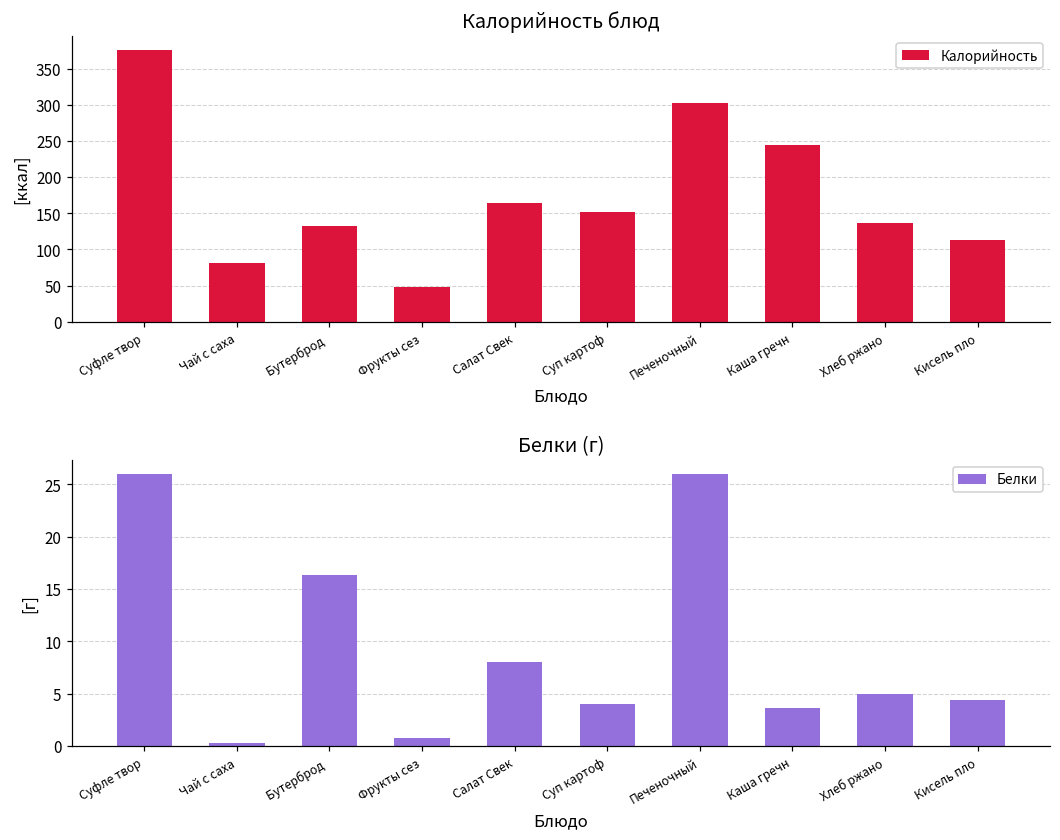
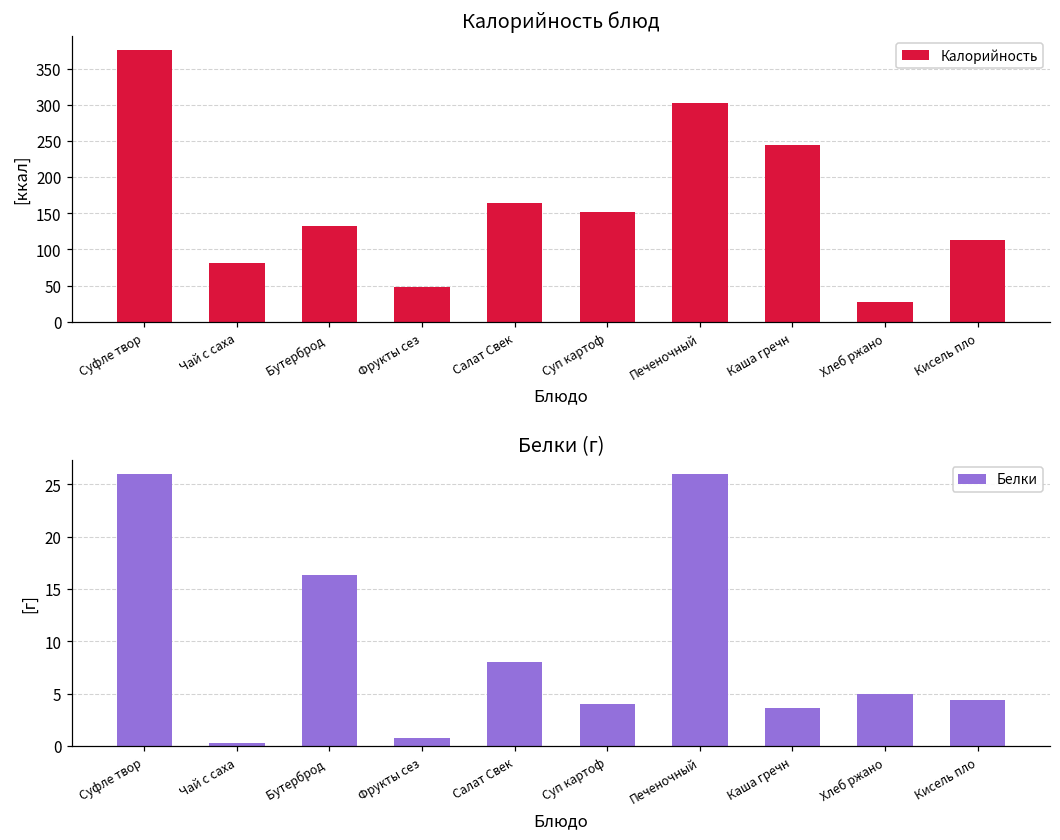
  {
    "Калорийность блюд": {
      "Суфле твор": 380,
      "Чай с саха": 80,
      "Бутерброд": 130,
      "Фрукты сез": 50,
      "Салат Свек": 160,
      "Суп картоф": 150,
      "Печеночный": 300,
      "Каша гречн": 250,
-     "Хлеб ржано": 140,
+     "Хлеб ржано": 30,
      "Кисель пло": 110
    },
    "Белки (г)": {
      "Суфле твор": 26,
      "Чай с саха": 0,
      "Бутерброд": 16,
      "Фрукты сез": 1,
      "Салат Свек": 8,
      "Суп картоф": 4,
      "Печеночный": 26,
      "Каша гречн": 4,
      "Хлеб ржано": 5,
      "Кисель пло": 4
    }
  }
